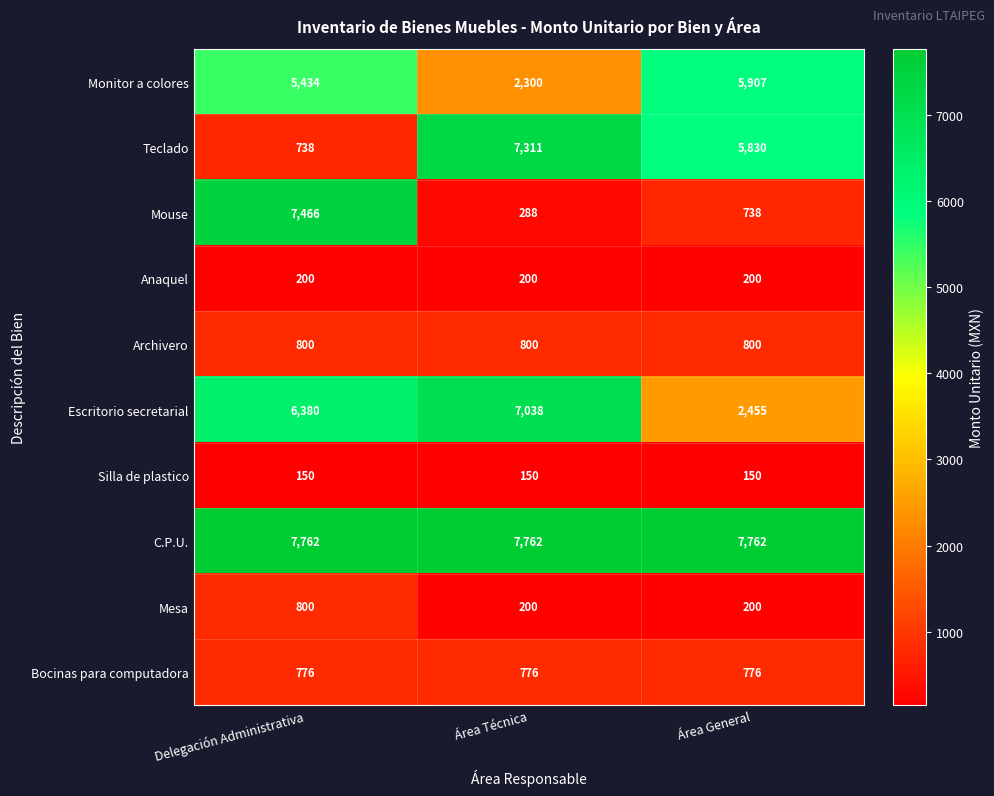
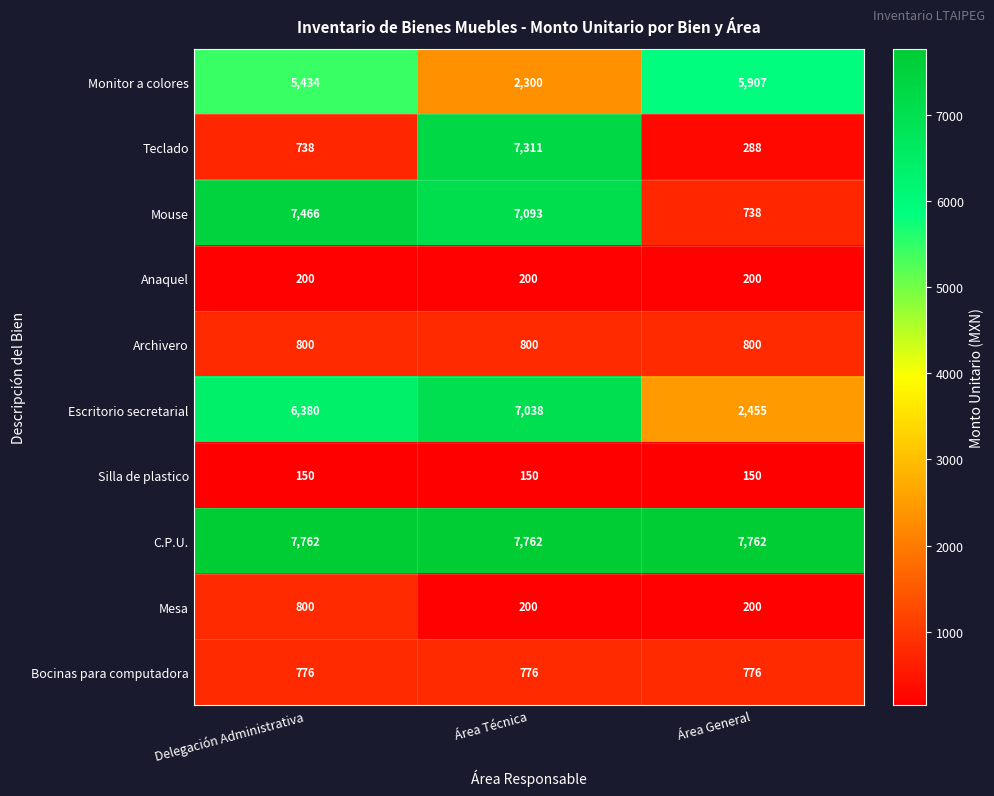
  {
    "Monitor a colores": {
      "Delegación Administrativa": "5,434",
      "Área Técnica": "2,300",
      "Área General": "5,907"
    },
    "Teclado": {
      "Delegación Administrativa": "738",
      "Área Técnica": "7,311",
-     "Área General": "5,830"
+     "Área General": "288"
    },
    "Mouse": {
      "Delegación Administrativa": "7,466",
-     "Área Técnica": "288",
+     "Área Técnica": "7,093",
      "Área General": "738"
    },
    "Anaquel": {
      "Delegación Administrativa": "200",
      "Área Técnica": "200",
      "Área General": "200"
    },
    "Archivero": {
      "Delegación Administrativa": "800",
      "Área Técnica": "800",
      "Área General": "800"
    },
    "Escritorio secretarial": {
      "Delegación Administrativa": "6,380",
      "Área Técnica": "7,038",
      "Área General": "2,455"
    },
    "Silla de plastico": {
      "Delegación Administrativa": "150",
      "Área Técnica": "150",
      "Área General": "150"
    },
    "C.P.U.": {
      "Delegación Administrativa": "7,762",
      "Área Técnica": "7,762",
      "Área General": "7,762"
    },
    "Mesa": {
      "Delegación Administrativa": "800",
      "Área Técnica": "200",
      "Área General": "200"
    },
    "Bocinas para computadora": {
      "Delegación Administrativa": "776",
      "Área Técnica": "776",
      "Área General": "776"
    }
  }
